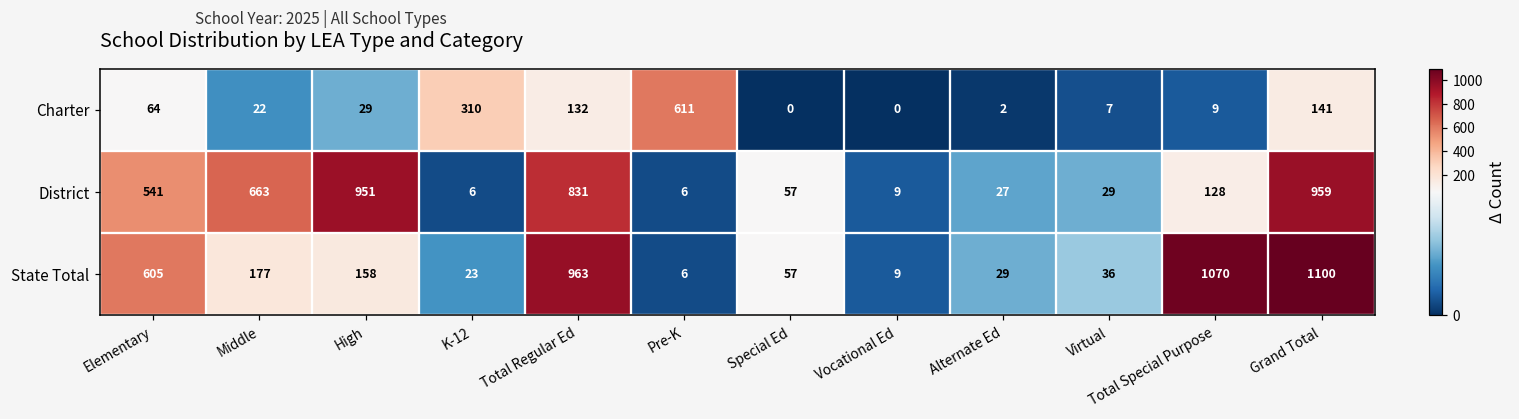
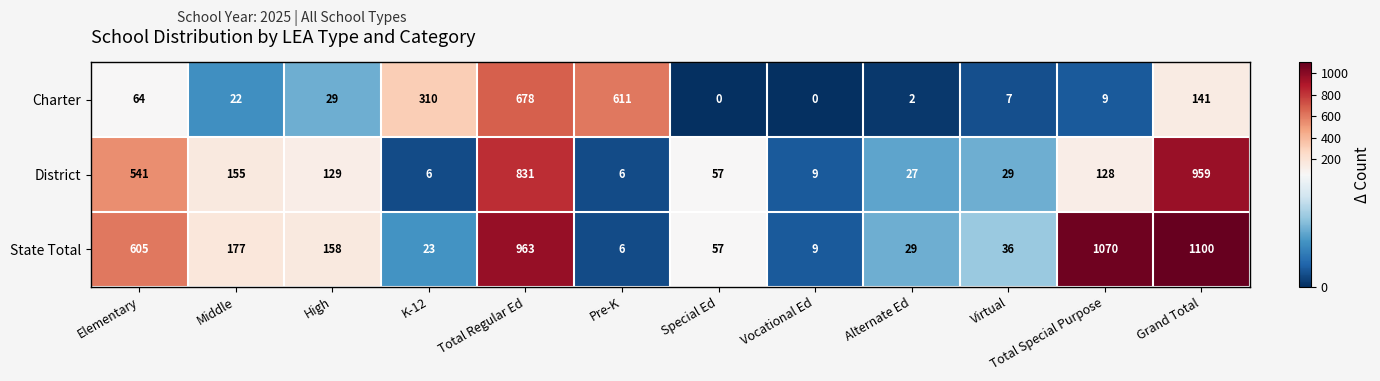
  {
    "Charter": {
      "Elementary": 64,
      "Middle": 22,
      "High": 29,
      "K-12": 310,
-     "Total Regular Ed": 132,
+     "Total Regular Ed": 678,
      "Pre-K": 611,
      "Special Ed": 0,
      "Vocational Ed": 0,
      "Alternate Ed": 2,
      "Virtual": 7,
      "Total Special Purpose": 9,
      "Grand Total": 141
    },
    "District": {
      "Elementary": 541,
-     "Middle": 663,
-     "High": 951,
+     "Middle": 155,
+     "High": 129,
      "K-12": 6,
      "Total Regular Ed": 831,
      "Pre-K": 6,
      "Special Ed": 57,
      "Vocational Ed": 9,
      "Alternate Ed": 27,
      "Virtual": 29,
      "Total Special Purpose": 128,
      "Grand Total": 959
    },
    "State Total": {
      "Elementary": 605,
      "Middle": 177,
      "High": 158,
      "K-12": 23,
      "Total Regular Ed": 963,
      "Pre-K": 6,
      "Special Ed": 57,
      "Vocational Ed": 9,
      "Alternate Ed": 29,
      "Virtual": 36,
      "Total Special Purpose": 1070,
      "Grand Total": 1100
    }
  }
